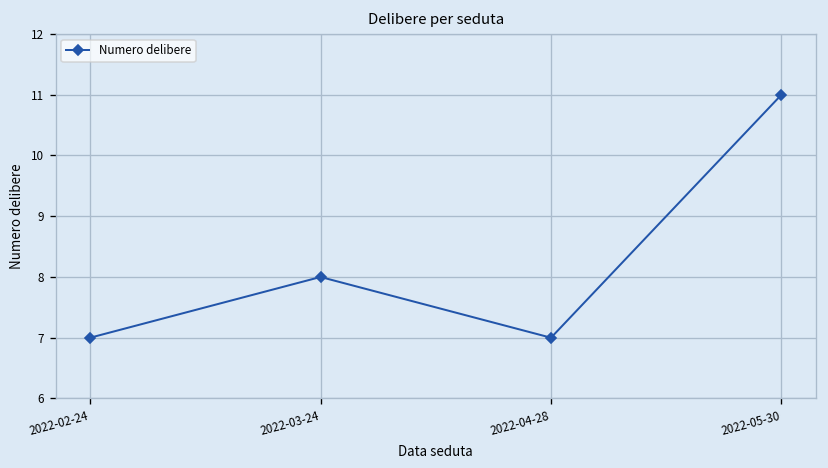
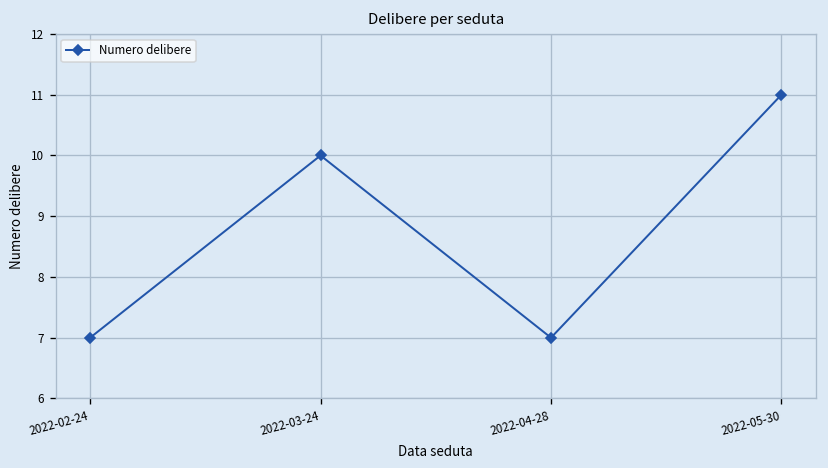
  {
    "2022-02-24": 7,
-   "2022-03-24": 8,
+   "2022-03-24": 10,
    "2022-04-28": 7,
    "2022-05-30": 11
  }
